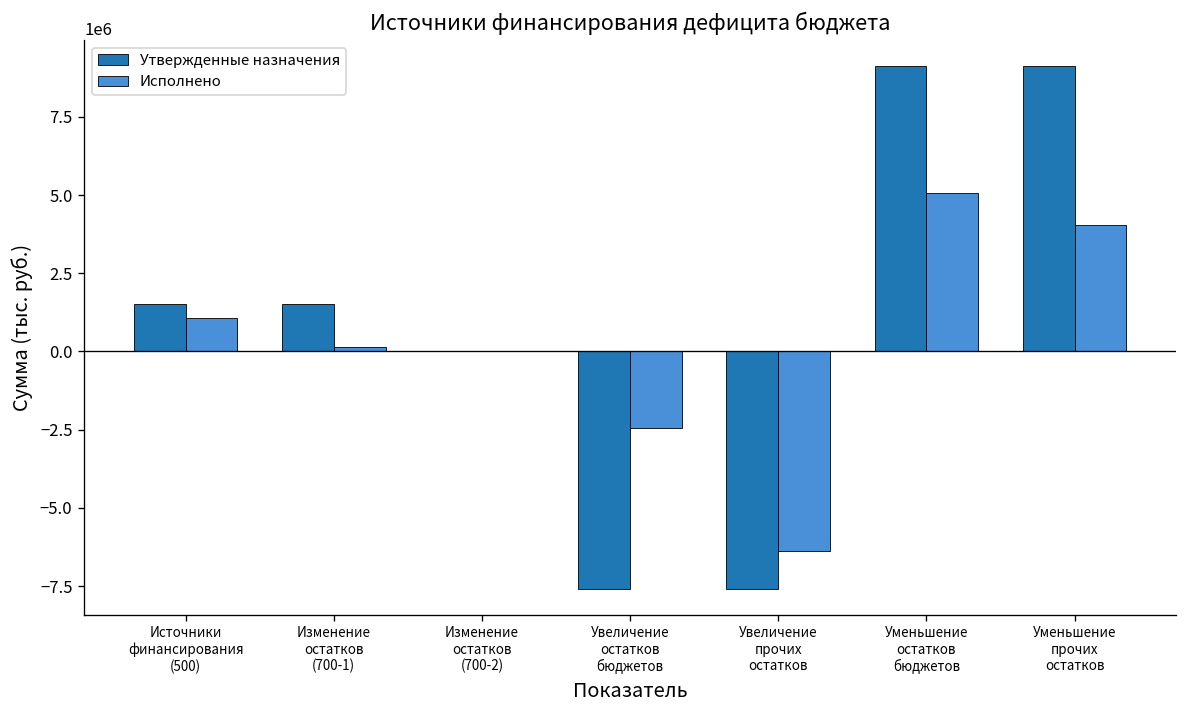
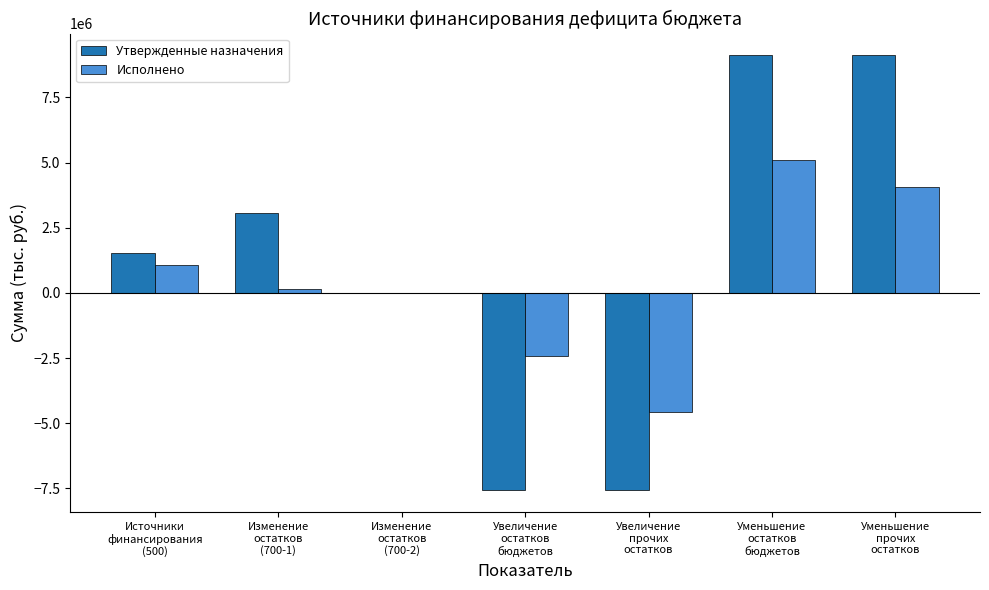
  {
    "Утвержденные назначения": {
      "Источники финансирования (500)": 1500000,
-     "Изменение остатков (700-1)": 1500000,
+     "Изменение остатков (700-1)": 3100000,
      "Изменение остатков (700-2)": 0,
      "Увеличение остатков бюджетов": -7600000,
      "Увеличение прочих остатков": -7600000,
      "Уменьшение остатков бюджетов": 9100000,
      "Уменьшение прочих остатков": 9100000
    },
    "Исполнено": {
      "Источники финансирования (500)": 1100000,
      "Изменение остатков (700-1)": 200000,
      "Изменение остатков (700-2)": 0,
      "Увеличение остатков бюджетов": -2400000,
-     "Увеличение прочих остатков": -6400000,
+     "Увеличение прочих остатков": -4600000,
      "Уменьшение остатков бюджетов": 5100000,
      "Уменьшение прочих остатков": 4100000
    }
  }
